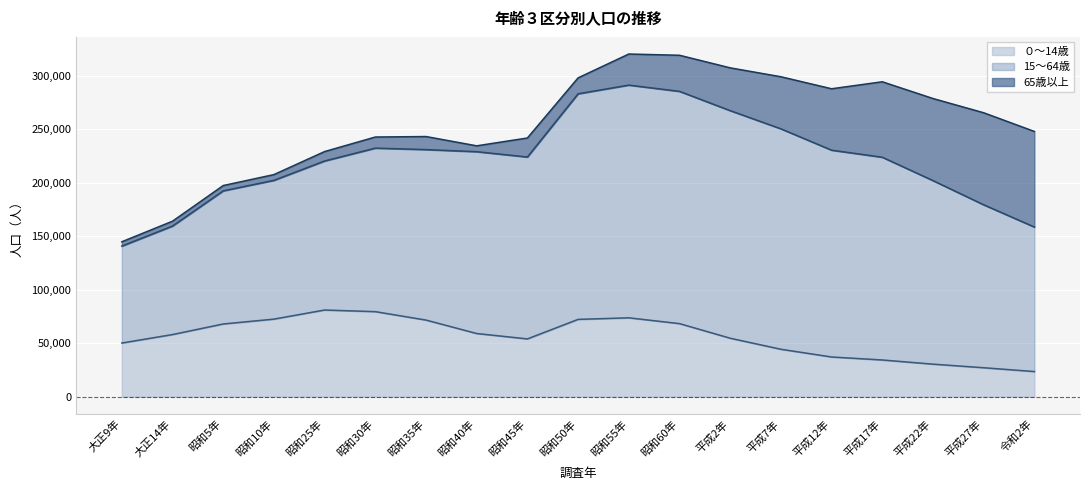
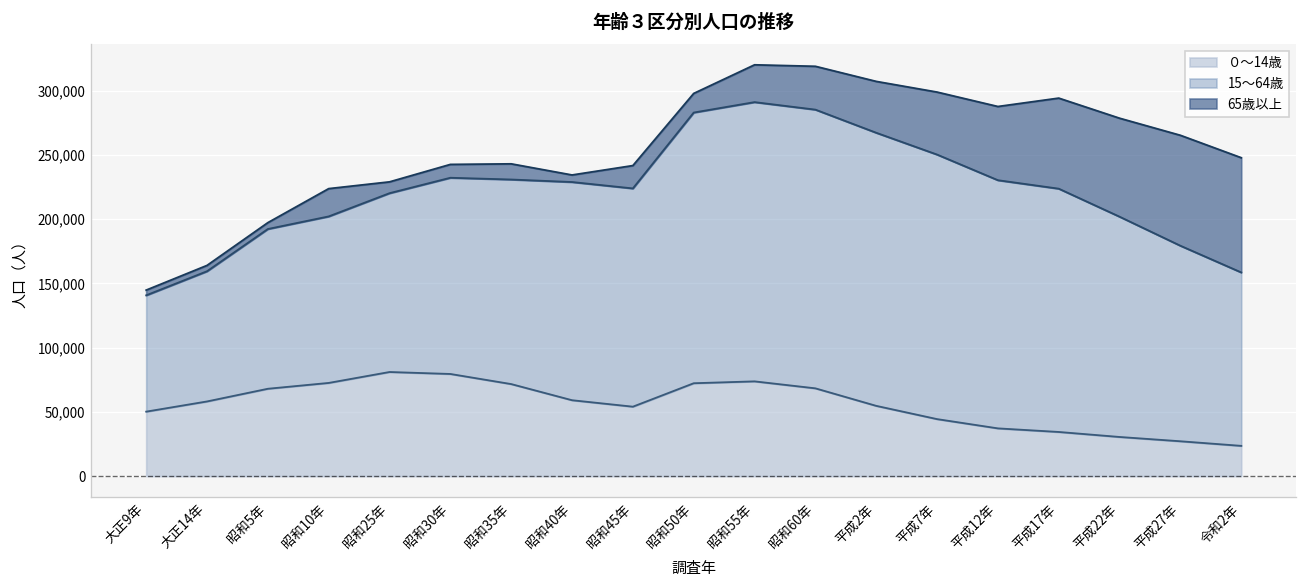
  {
    "65歳以上": {
      "大正9年": "4,000",
      "大正14年": "5,000",
      "昭和5年": "5,000",
-     "昭和10年": "5,000",
+     "昭和10年": "22,000",
      "昭和25年": "9,000",
      "昭和30年": "10,000",
      "昭和35年": "12,000",
      "昭和40年": "5,000",
      "昭和45年": "18,000",
      "昭和50年": "15,000",
      "昭和55年": "29,000",
      "昭和60年": "34,000",
      "平成2年": "40,000",
      "平成7年": "49,000",
      "平成12年": "57,000",
      "平成17年": "70,000",
      "平成22年": "77,000",
      "平成27年": "86,000",
      "令和2年": "89,000"
    }
  }
